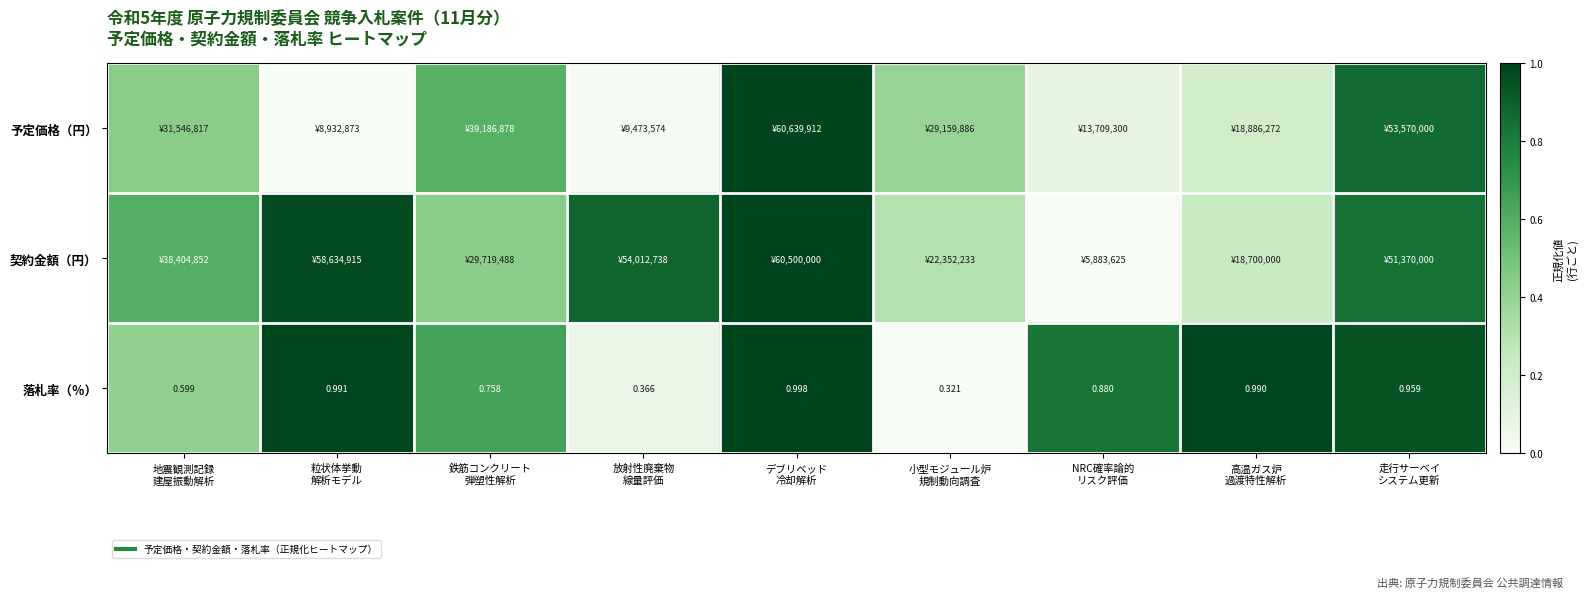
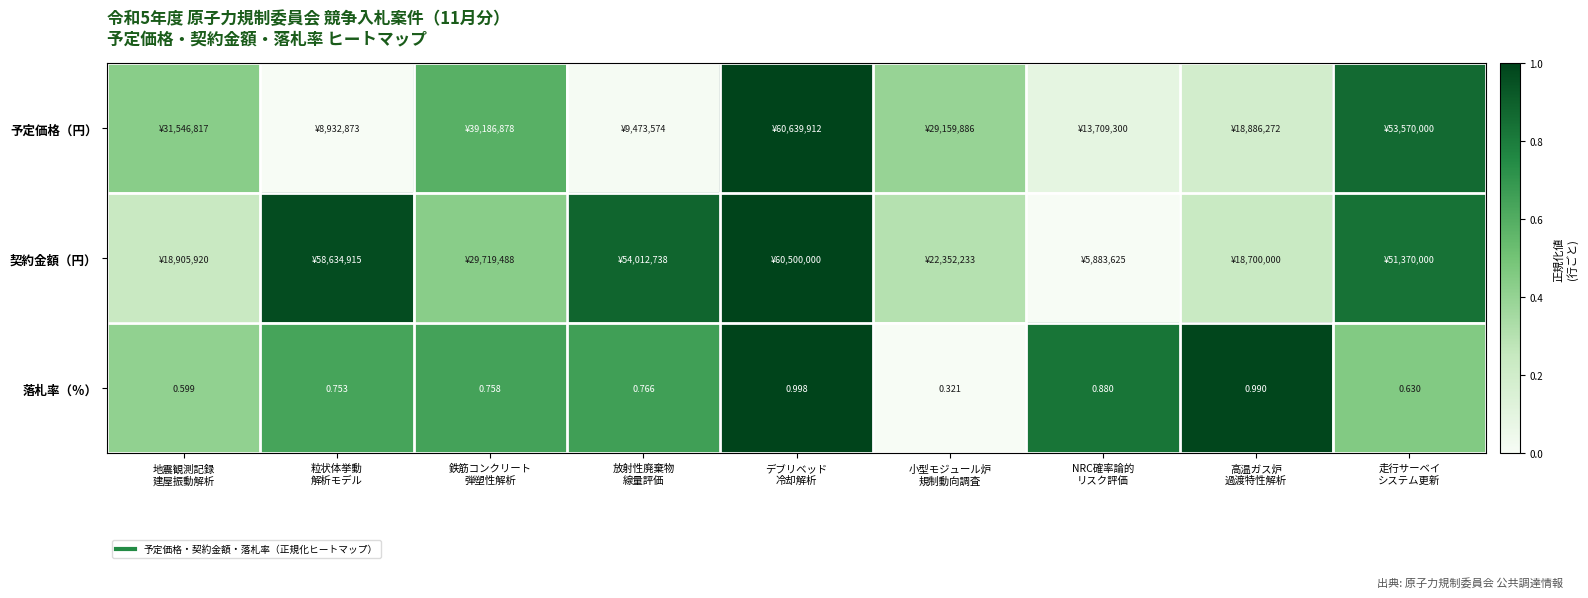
  {
    "予定価格（円）": {
      "地震観測記録 建屋振動解析": "¥31,546,817",
      "粒状体挙動 解析モデル": "¥8,932,873",
      "鉄筋コンクリート 弾塑性解析": "¥39,186,878",
      "放射性廃棄物 線量評価": "¥9,473,574",
      "デブリベッド 冷却解析": "¥60,639,912",
      "小型モジュール炉 規制動向調査": "¥29,159,886",
      "NRC確率論的 リスク評価": "¥13,709,300",
      "高温ガス炉 過渡特性解析": "¥18,886,272",
      "走行サーベイ システム更新": "¥53,570,000"
    },
    "契約金額（円）": {
-     "地震観測記録 建屋振動解析": "¥38,404,852",
+     "地震観測記録 建屋振動解析": "¥18,905,920",
      "粒状体挙動 解析モデル": "¥58,634,915",
      "鉄筋コンクリート 弾塑性解析": "¥29,719,488",
      "放射性廃棄物 線量評価": "¥54,012,738",
      "デブリベッド 冷却解析": "¥60,500,000",
      "小型モジュール炉 規制動向調査": "¥22,352,233",
      "NRC確率論的 リスク評価": "¥5,883,625",
      "高温ガス炉 過渡特性解析": "¥18,700,000",
      "走行サーベイ システム更新": "¥51,370,000"
    },
    "落札率（％）": {
      "地震観測記録 建屋振動解析": "0.599",
-     "粒状体挙動 解析モデル": "0.991",
+     "粒状体挙動 解析モデル": "0.753",
      "鉄筋コンクリート 弾塑性解析": "0.758",
-     "放射性廃棄物 線量評価": "0.366",
+     "放射性廃棄物 線量評価": "0.766",
      "デブリベッド 冷却解析": "0.998",
      "小型モジュール炉 規制動向調査": "0.321",
      "NRC確率論的 リスク評価": "0.880",
      "高温ガス炉 過渡特性解析": "0.990",
-     "走行サーベイ システム更新": "0.959"
+     "走行サーベイ システム更新": "0.630"
    }
  }
